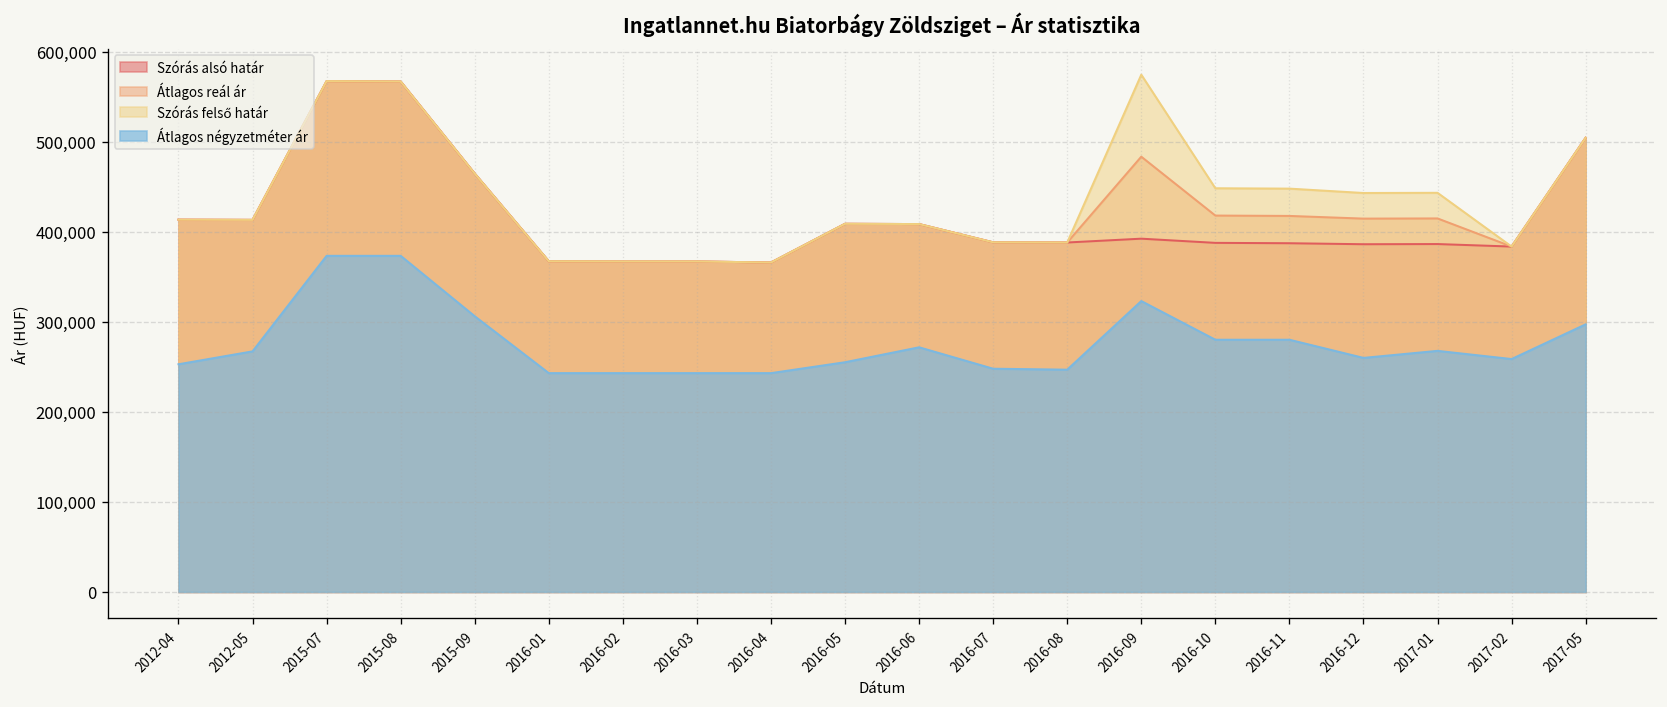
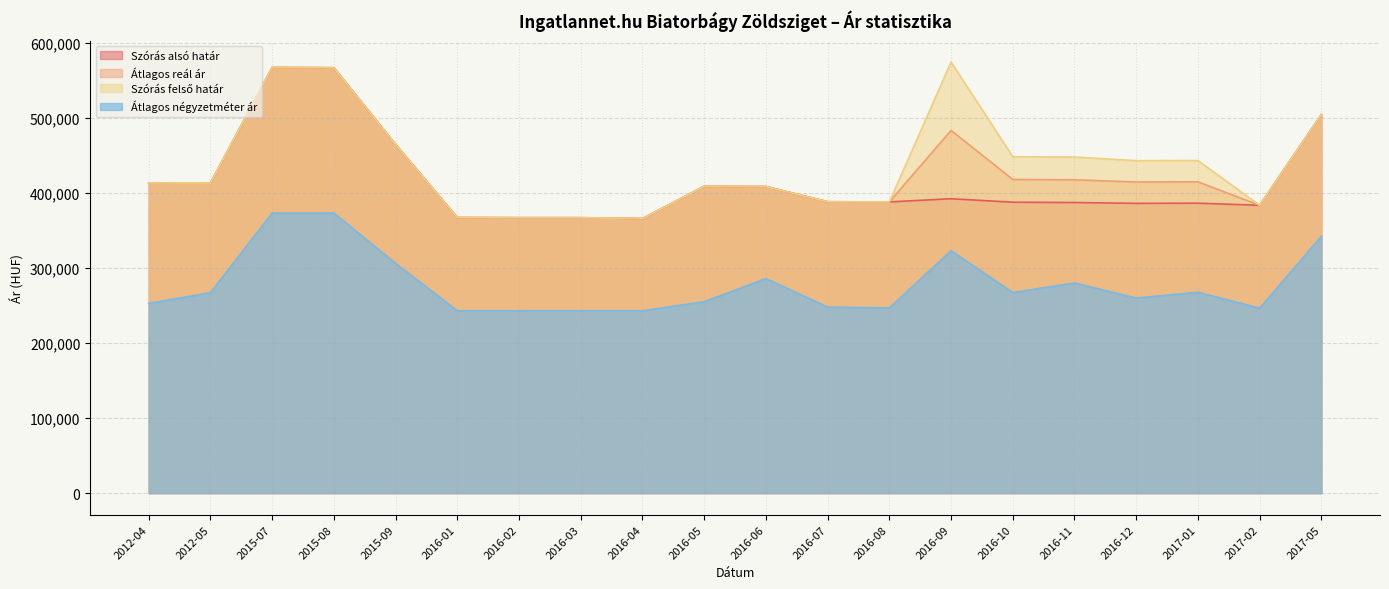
  {
    "Átlagos négyzetméter ár": {
      "2012-04": "250,000",
      "2012-05": "270,000",
      "2015-07": "370,000",
      "2015-08": "370,000",
      "2015-09": "310,000",
      "2016-01": "240,000",
      "2016-02": "240,000",
      "2016-03": "240,000",
      "2016-04": "240,000",
      "2016-05": "260,000",
-     "2016-06": "270,000",
+     "2016-06": "290,000",
      "2016-07": "250,000",
      "2016-08": "250,000",
      "2016-09": "320,000",
-     "2016-10": "280,000",
+     "2016-10": "270,000",
      "2016-11": "280,000",
      "2016-12": "260,000",
      "2017-01": "270,000",
-     "2017-02": "260,000",
-     "2017-05": "300,000"
+     "2017-02": "250,000",
+     "2017-05": "340,000"
    }
  }
